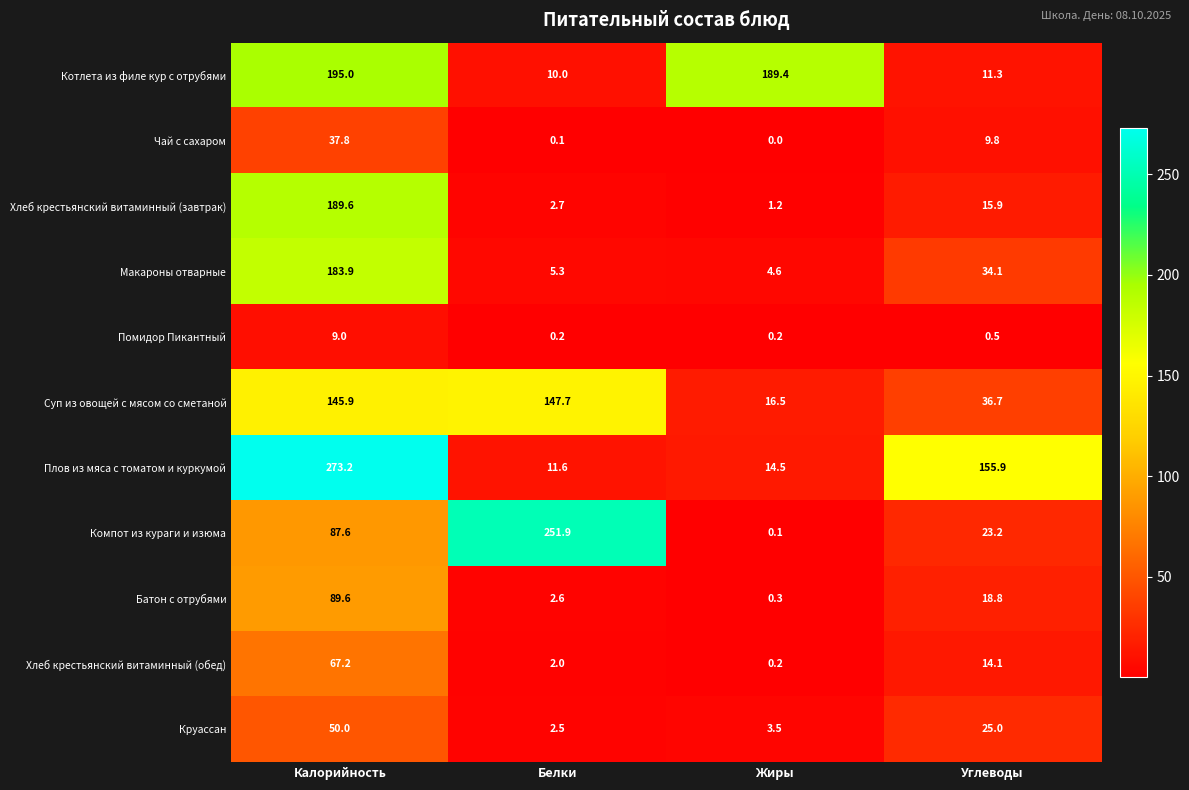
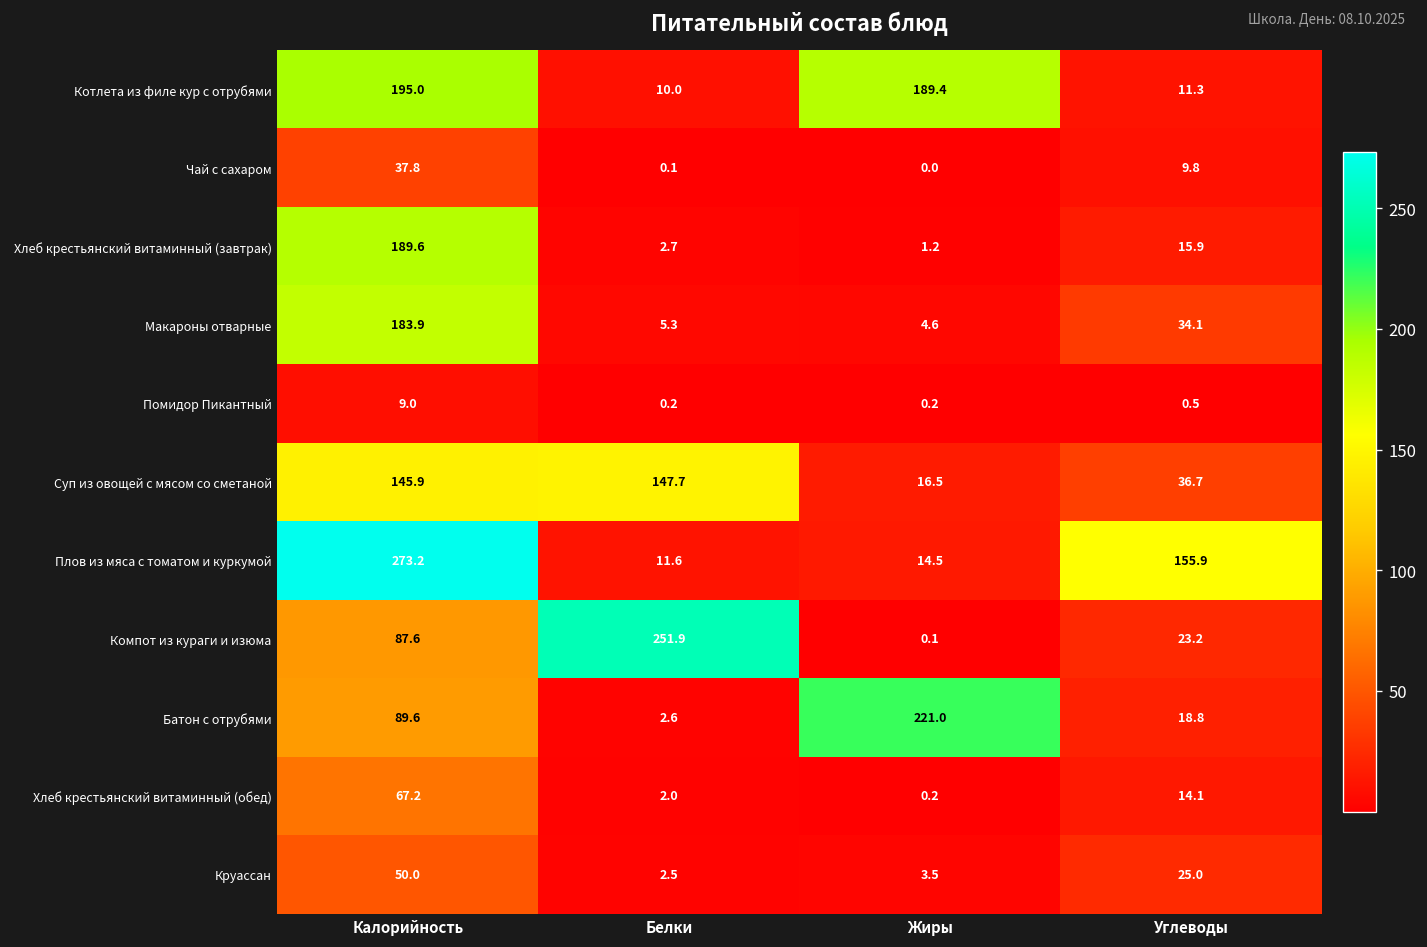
  {
    "Котлета из филе кур с отрубями": {
      "Калорийность": 195.0,
      "Белки": 10.0,
      "Жиры": 189.4,
      "Углеводы": 11.3
    },
    "Чай с сахаром": {
      "Калорийность": 37.8,
      "Белки": 0.1,
      "Жиры": 0.0,
      "Углеводы": 9.8
    },
    "Хлеб крестьянский витаминный (завтрак)": {
      "Калорийность": 189.6,
      "Белки": 2.7,
      "Жиры": 1.2,
      "Углеводы": 15.9
    },
    "Макароны отварные": {
      "Калорийность": 183.9,
      "Белки": 5.3,
      "Жиры": 4.6,
      "Углеводы": 34.1
    },
    "Помидор Пикантный": {
      "Калорийность": 9.0,
      "Белки": 0.2,
      "Жиры": 0.2,
      "Углеводы": 0.5
    },
    "Суп из овощей с мясом со сметаной": {
      "Калорийность": 145.9,
      "Белки": 147.7,
      "Жиры": 16.5,
      "Углеводы": 36.7
    },
    "Плов из мяса с томатом и куркумой": {
      "Калорийность": 273.2,
      "Белки": 11.6,
      "Жиры": 14.5,
      "Углеводы": 155.9
    },
    "Компот из кураги и изюма": {
      "Калорийность": 87.6,
      "Белки": 251.9,
      "Жиры": 0.1,
      "Углеводы": 23.2
    },
    "Батон с отрубями": {
      "Калорийность": 89.6,
      "Белки": 2.6,
-     "Жиры": 0.3,
+     "Жиры": 221.0,
      "Углеводы": 18.8
    },
    "Хлеб крестьянский витаминный (обед)": {
      "Калорийность": 67.2,
      "Белки": 2.0,
      "Жиры": 0.2,
      "Углеводы": 14.1
    },
    "Круассан": {
      "Калорийность": 50.0,
      "Белки": 2.5,
      "Жиры": 3.5,
      "Углеводы": 25.0
    }
  }
